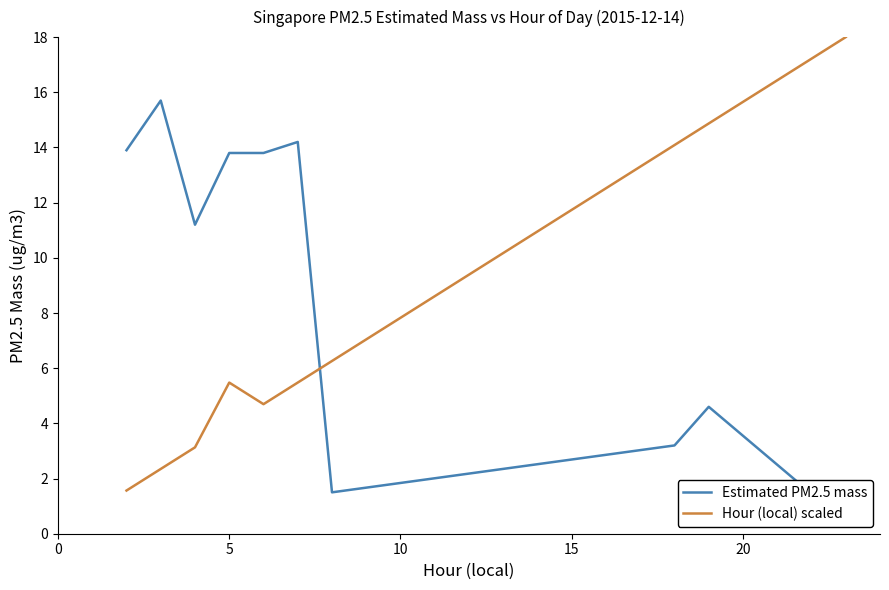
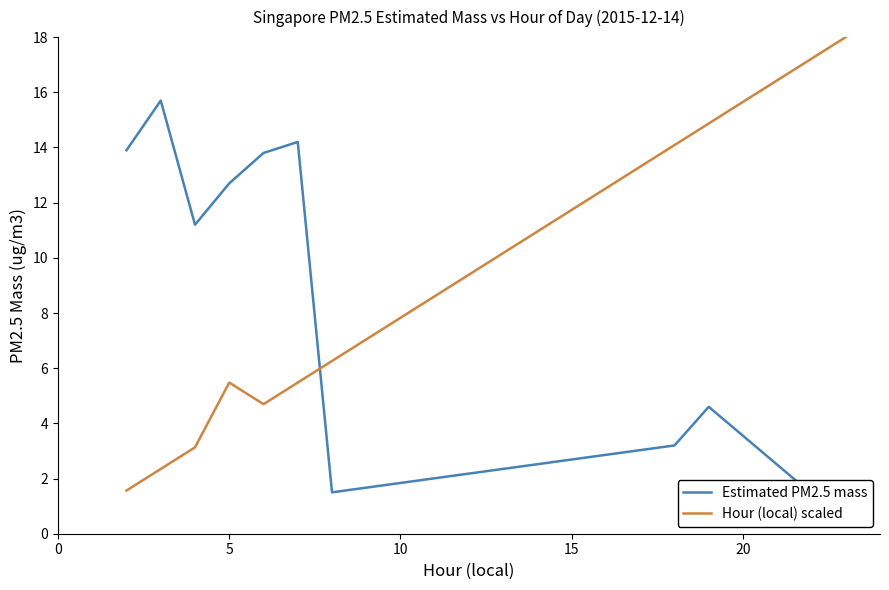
  {
    "Estimated PM2.5 mass": {
-     "5": 13.8
+     "5": 12.7
    },
    "Hour (local) scaled": {
      "5": 5.5
    }
  }
